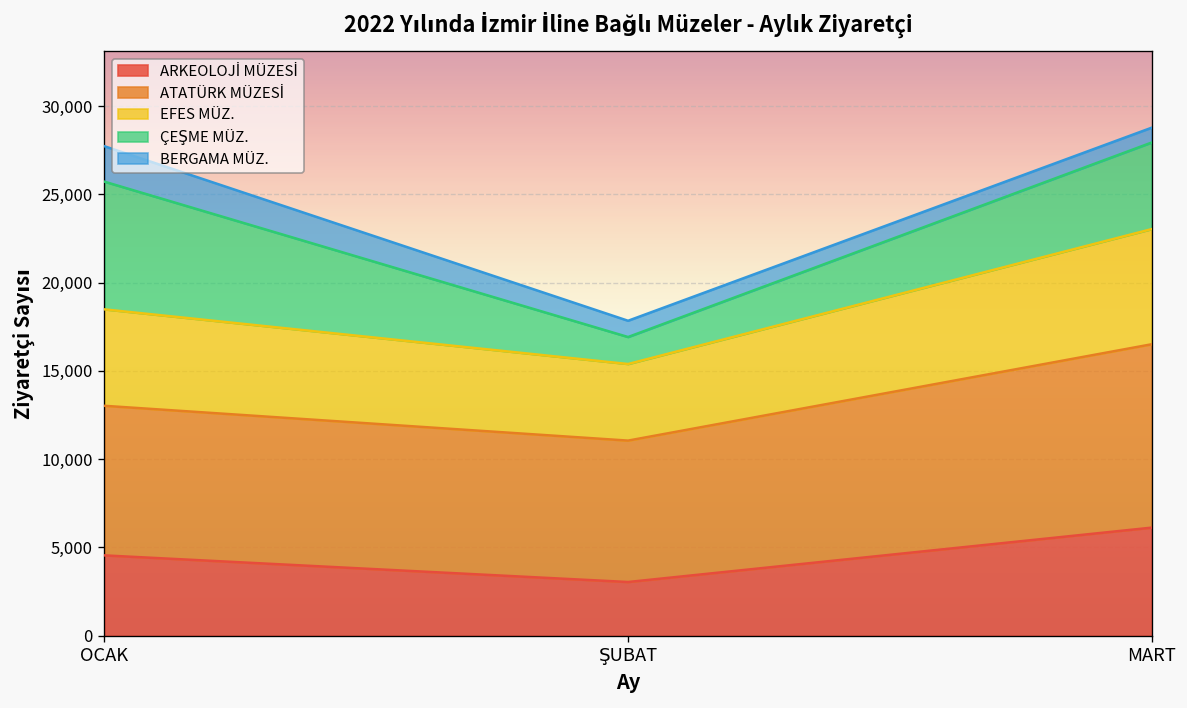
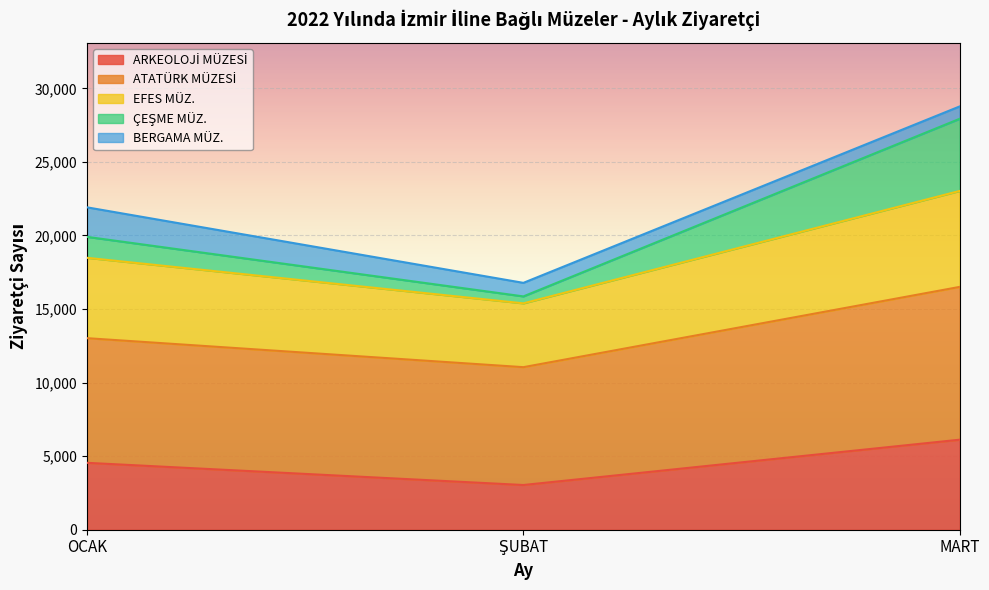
  {
    "EFES MÜZ.": {
      "OCAK": "5,500",
      "ŞUBAT": "4,300",
      "MART": "6,500"
    },
    "ÇEŞME MÜZ.": {
-     "OCAK": "7,200",
-     "ŞUBAT": "1,500",
+     "OCAK": "1,400",
+     "ŞUBAT": "500",
      "MART": "4,900"
    },
    "BERGAMA MÜZ.": {
      "OCAK": "2,000",
      "ŞUBAT": "900",
      "MART": "800"
    }
  }
